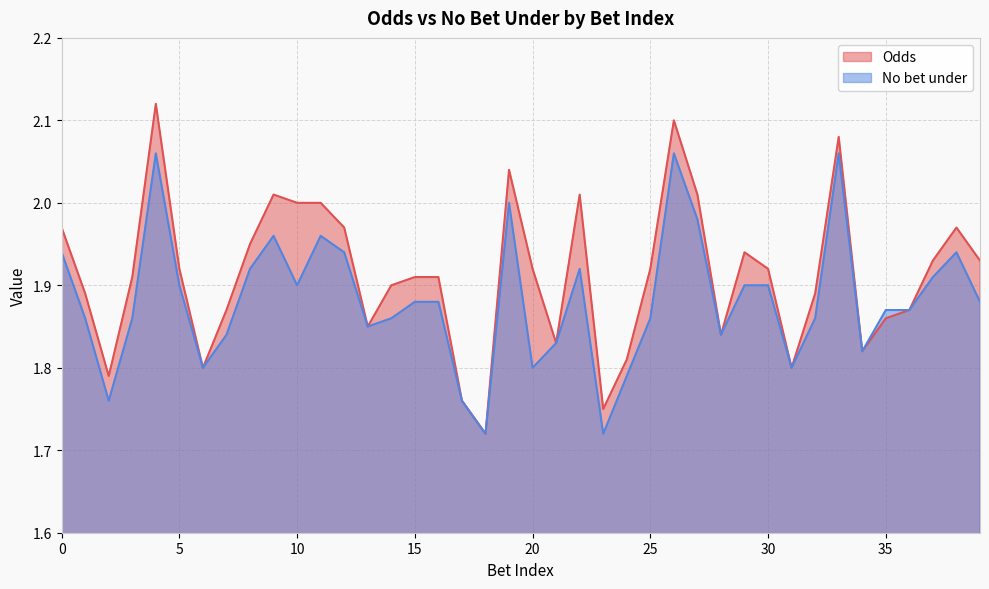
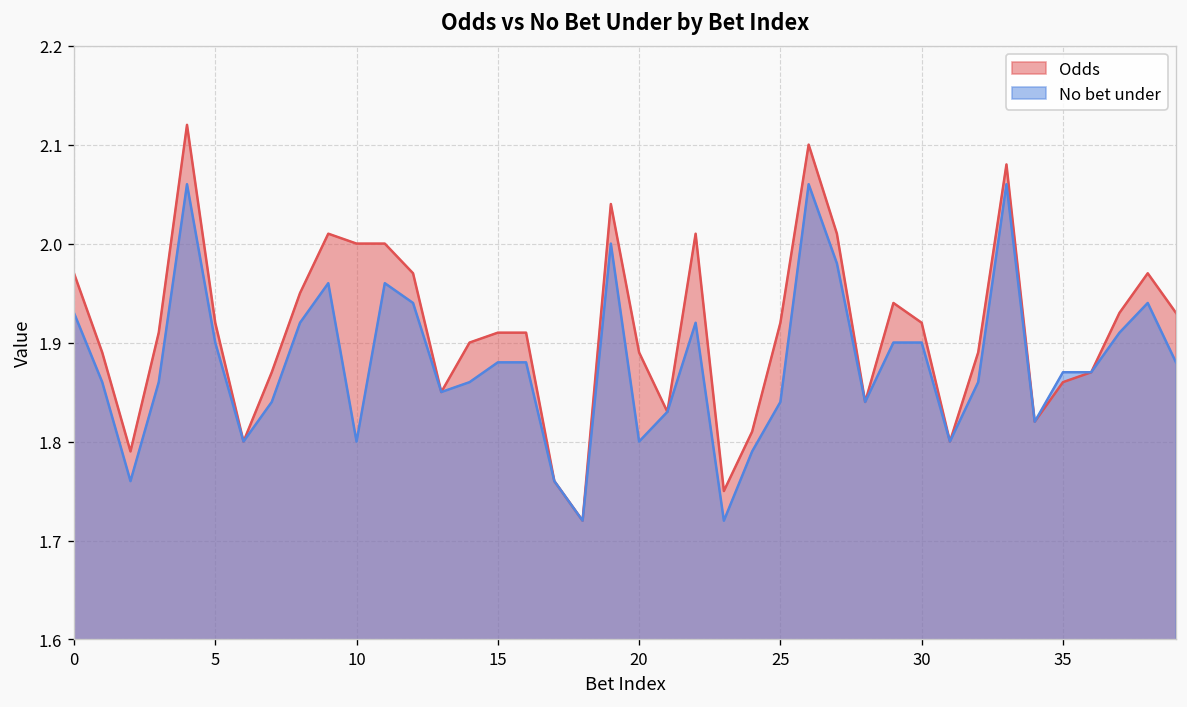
  {
    "Odds": {
      "0": 1.97,
      "5": 1.92,
      "10": 2.00,
      "15": 1.91,
-     "20": 1.92,
+     "20": 1.89,
      "25": 1.92,
      "30": 1.92,
      "35": 1.86
    },
    "No bet under": {
-     "0": 1.94,
+     "0": 1.93,
      "5": 1.90,
-     "10": 1.9,
+     "10": 1.8,
      "15": 1.88,
      "20": 1.80,
-     "25": 1.86,
+     "25": 1.84,
      "30": 1.90,
      "35": 1.87
    }
  }
